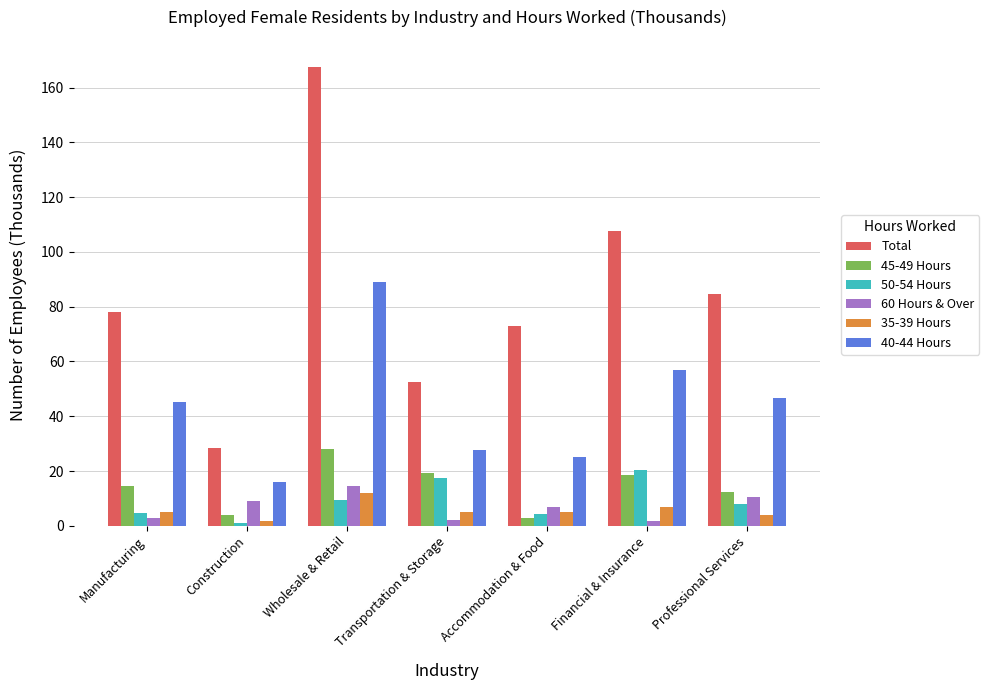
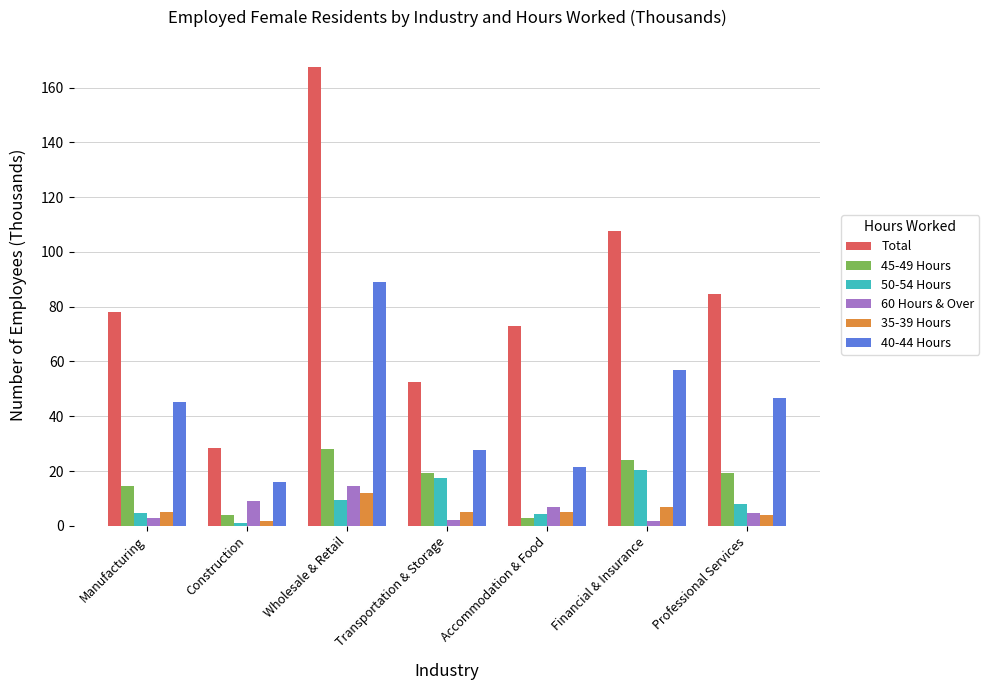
  {
    "45-49 Hours": {
      "Manufacturing": 15,
      "Construction": 4,
      "Wholesale & Retail": 28,
      "Transportation & Storage": 19,
      "Accommodation & Food": 3,
-     "Financial & Insurance": 19,
-     "Professional Services": 12
+     "Financial & Insurance": 24,
+     "Professional Services": 19
    },
    "50-54 Hours": {
      "Manufacturing": 5,
      "Construction": 1,
      "Wholesale & Retail": 10,
      "Transportation & Storage": 18,
      "Accommodation & Food": 4,
      "Financial & Insurance": 20,
      "Professional Services": 8
    },
    "60 Hours & Over": {
      "Manufacturing": 3,
      "Construction": 9,
      "Wholesale & Retail": 15,
      "Transportation & Storage": 2,
      "Accommodation & Food": 7,
      "Financial & Insurance": 2,
-     "Professional Services": 10
+     "Professional Services": 5
    },
    "40-44 Hours": {
      "Manufacturing": 45,
      "Construction": 16,
      "Wholesale & Retail": 89,
      "Transportation & Storage": 28,
-     "Accommodation & Food": 25,
+     "Accommodation & Food": 22,
      "Financial & Insurance": 57,
      "Professional Services": 47
    }
  }
